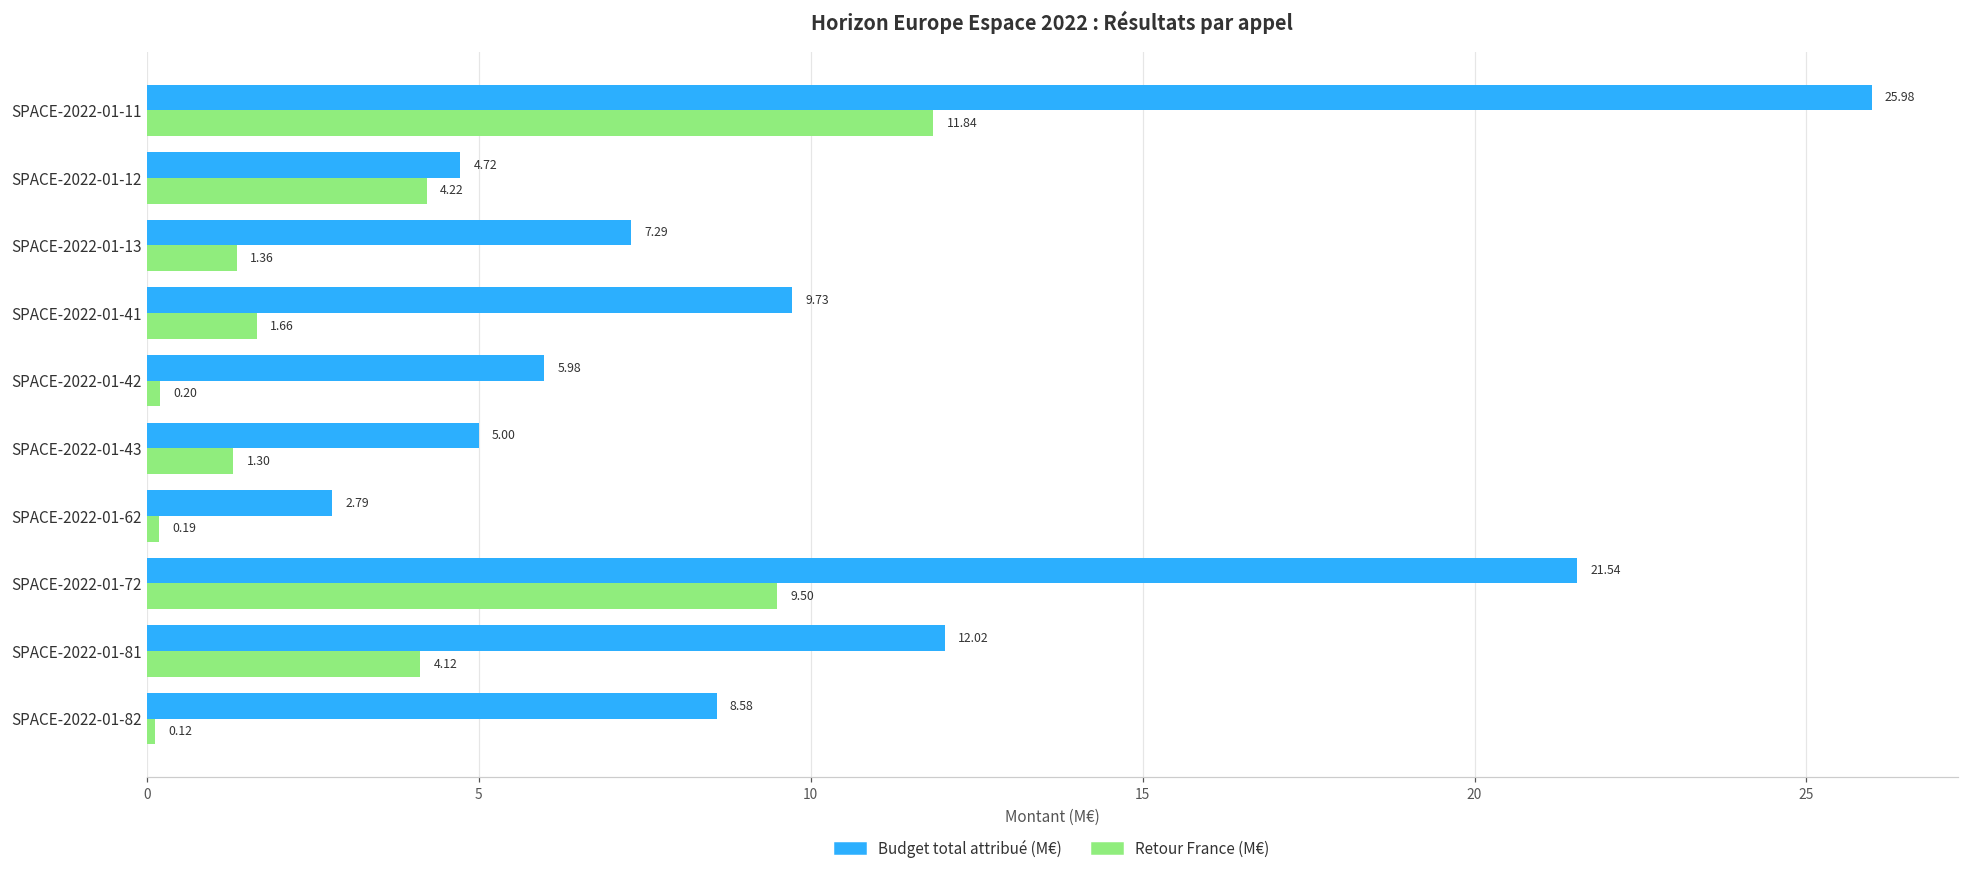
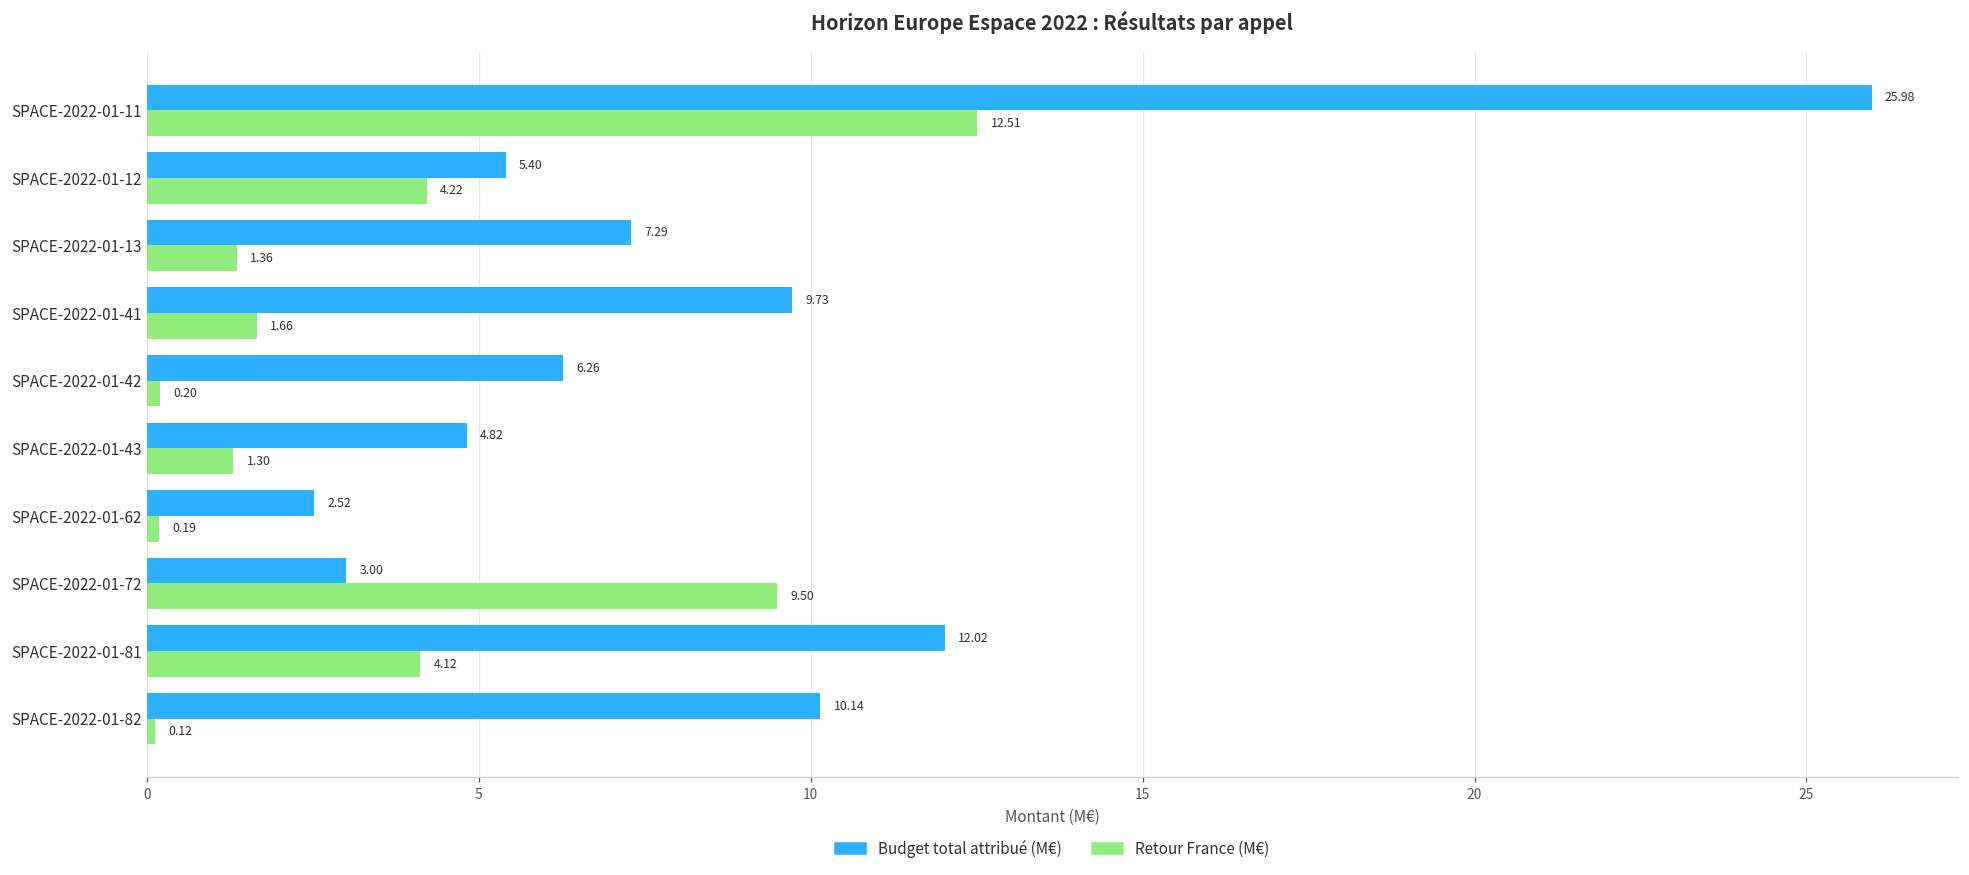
  {
    "Budget total attribué (M€)": {
      "SPACE-2022-01-11": 25.98,
-     "SPACE-2022-01-12": 4.72,
+     "SPACE-2022-01-12": 5.40,
      "SPACE-2022-01-13": 7.29,
      "SPACE-2022-01-41": 9.73,
-     "SPACE-2022-01-42": 5.98,
-     "SPACE-2022-01-43": 5.00,
-     "SPACE-2022-01-62": 2.79,
-     "SPACE-2022-01-72": 21.54,
+     "SPACE-2022-01-42": 6.26,
+     "SPACE-2022-01-43": 4.82,
+     "SPACE-2022-01-62": 2.52,
+     "SPACE-2022-01-72": 3.00,
      "SPACE-2022-01-81": 12.02,
-     "SPACE-2022-01-82": 8.58
+     "SPACE-2022-01-82": 10.14
    },
    "Retour France (M€)": {
-     "SPACE-2022-01-11": 11.84,
+     "SPACE-2022-01-11": 12.51,
      "SPACE-2022-01-12": 4.22,
      "SPACE-2022-01-13": 1.36,
      "SPACE-2022-01-41": 1.66,
      "SPACE-2022-01-42": 0.20,
      "SPACE-2022-01-43": 1.30,
      "SPACE-2022-01-62": 0.19,
      "SPACE-2022-01-72": 9.50,
      "SPACE-2022-01-81": 4.12,
      "SPACE-2022-01-82": 0.12
    }
  }
